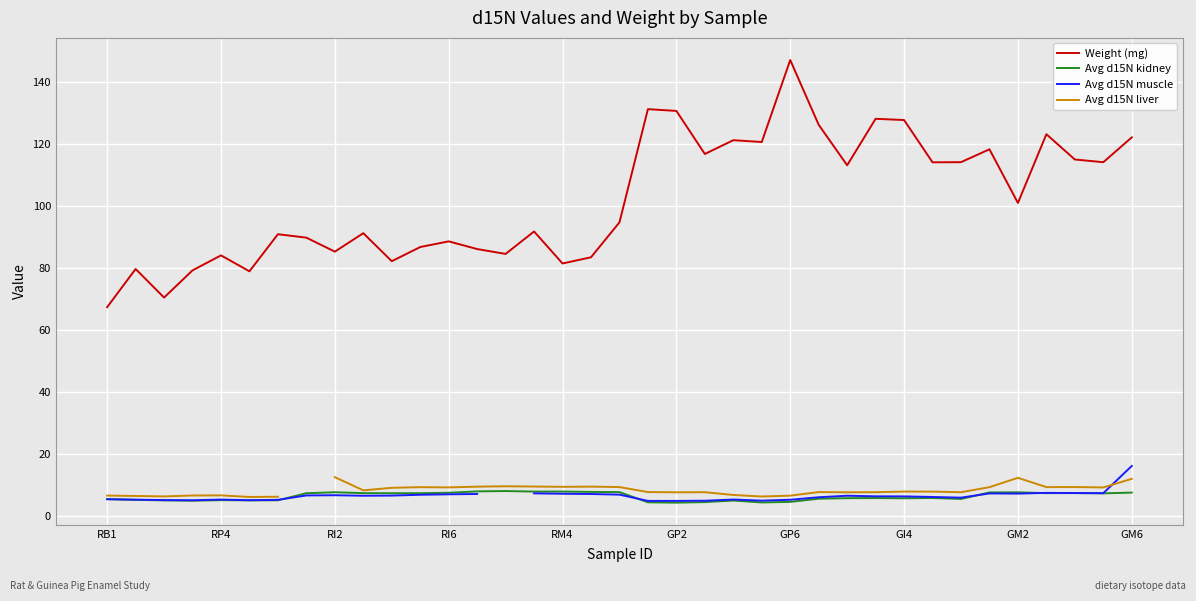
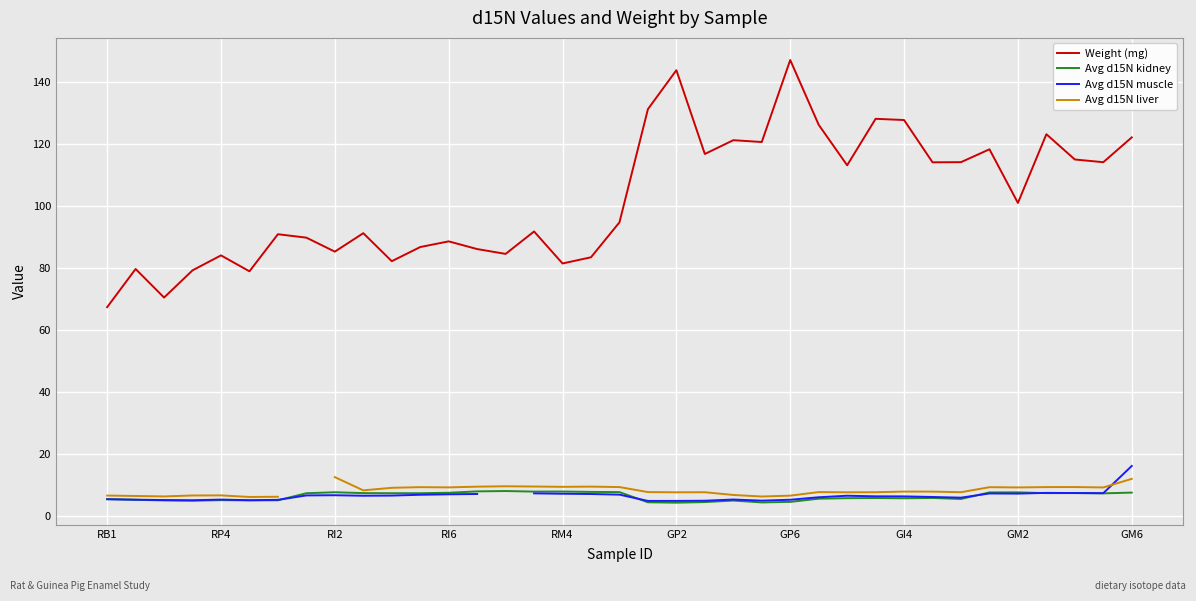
  {
    "Weight (mg)": {
      "RB1": 67,
      "RP4": 84,
      "RI2": 85,
      "RI6": 89,
      "RM4": 81,
-     "GP2": 131,
+     "GP2": 144,
      "GP6": 147,
      "GI4": 128,
      "GM2": 101,
      "GM6": 122
    },
    "Avg d15N kidney": {
      "RI2": 8,
      "GM6": 8
    },
    "Avg d15N muscle": {
      "RI2": 7,
      "GM6": 16
    },
    "Avg d15N liver": {
      "RB1": 7,
      "RP4": 7,
      "RI2": 13,
      "RI6": 9,
      "RM4": 9,
      "GP2": 8,
      "GP6": 7,
      "GI4": 8,
-     "GM2": 12,
+     "GM2": 9,
      "GM6": 12
    }
  }
